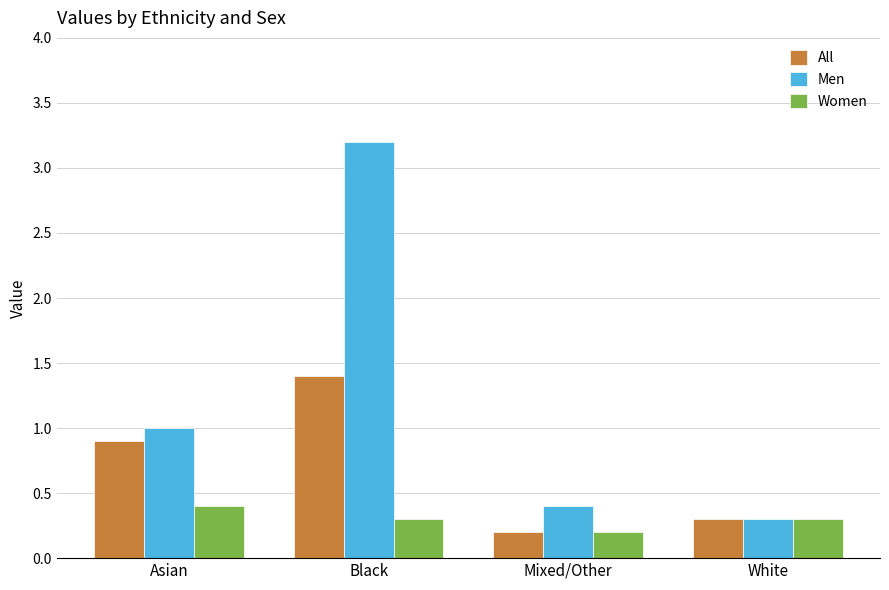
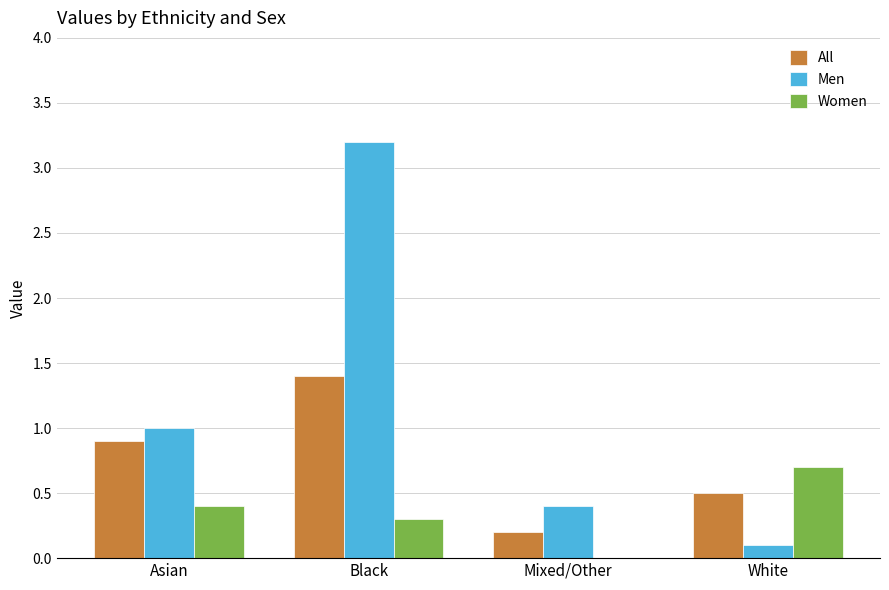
  {
    "All": {
      "Asian": 0.9,
      "Black": 1.4,
      "Mixed/Other": 0.2,
-     "White": 0.3
+     "White": 0.5
    },
    "Men": {
      "Asian": 1.0,
      "Black": 3.2,
      "Mixed/Other": 0.4,
-     "White": 0.3
+     "White": 0.1
    },
    "Women": {
      "Asian": 0.4,
      "Black": 0.3,
-     "Mixed/Other": 0.2,
-     "White": 0.3
+     "Mixed/Other": 0.0,
+     "White": 0.7
    }
  }
